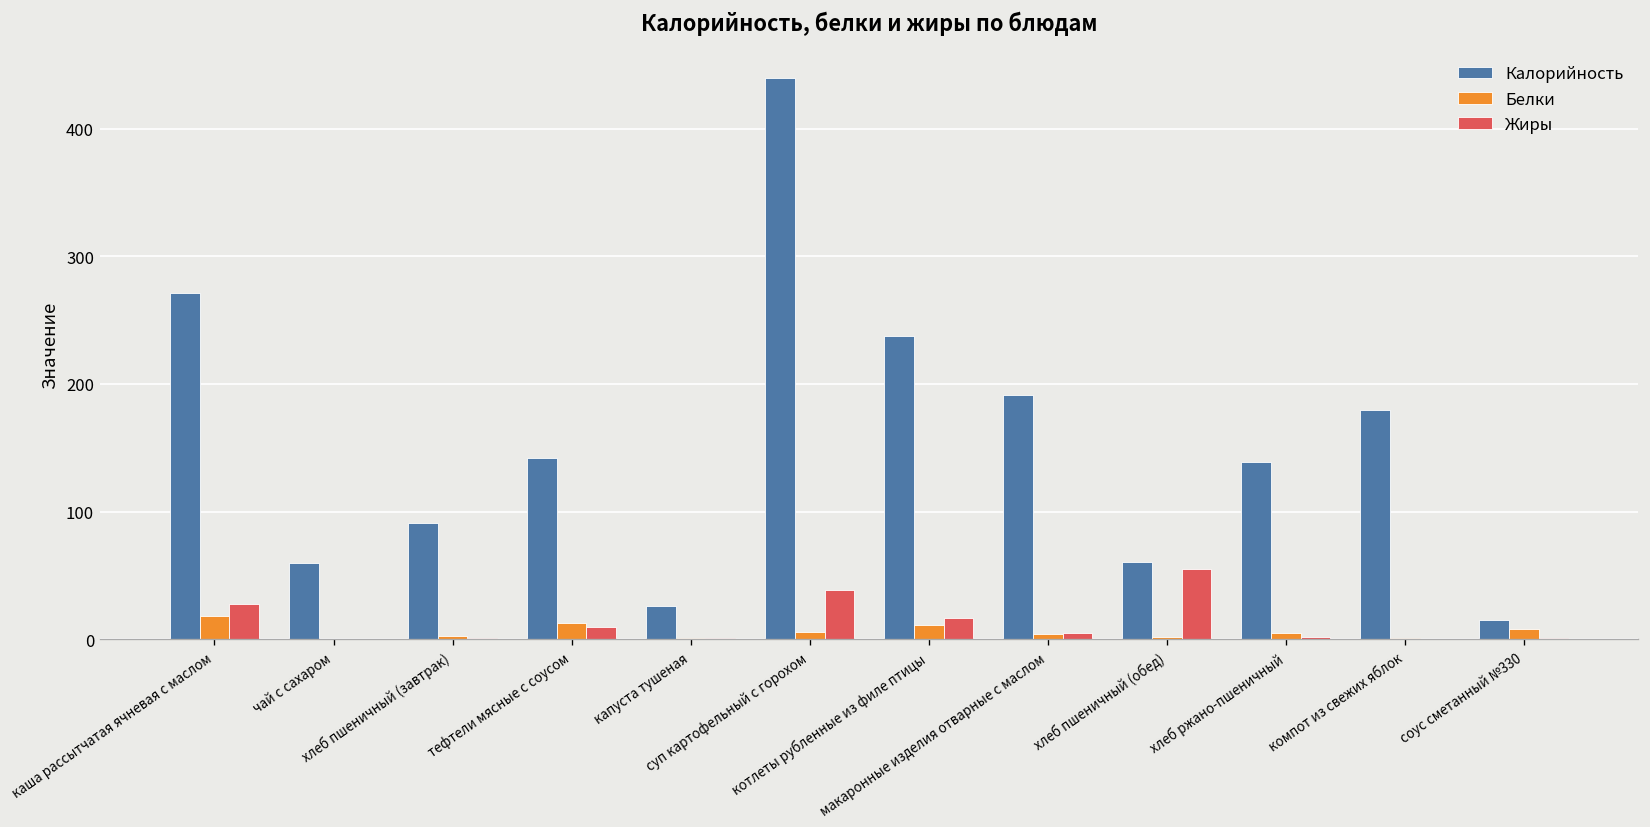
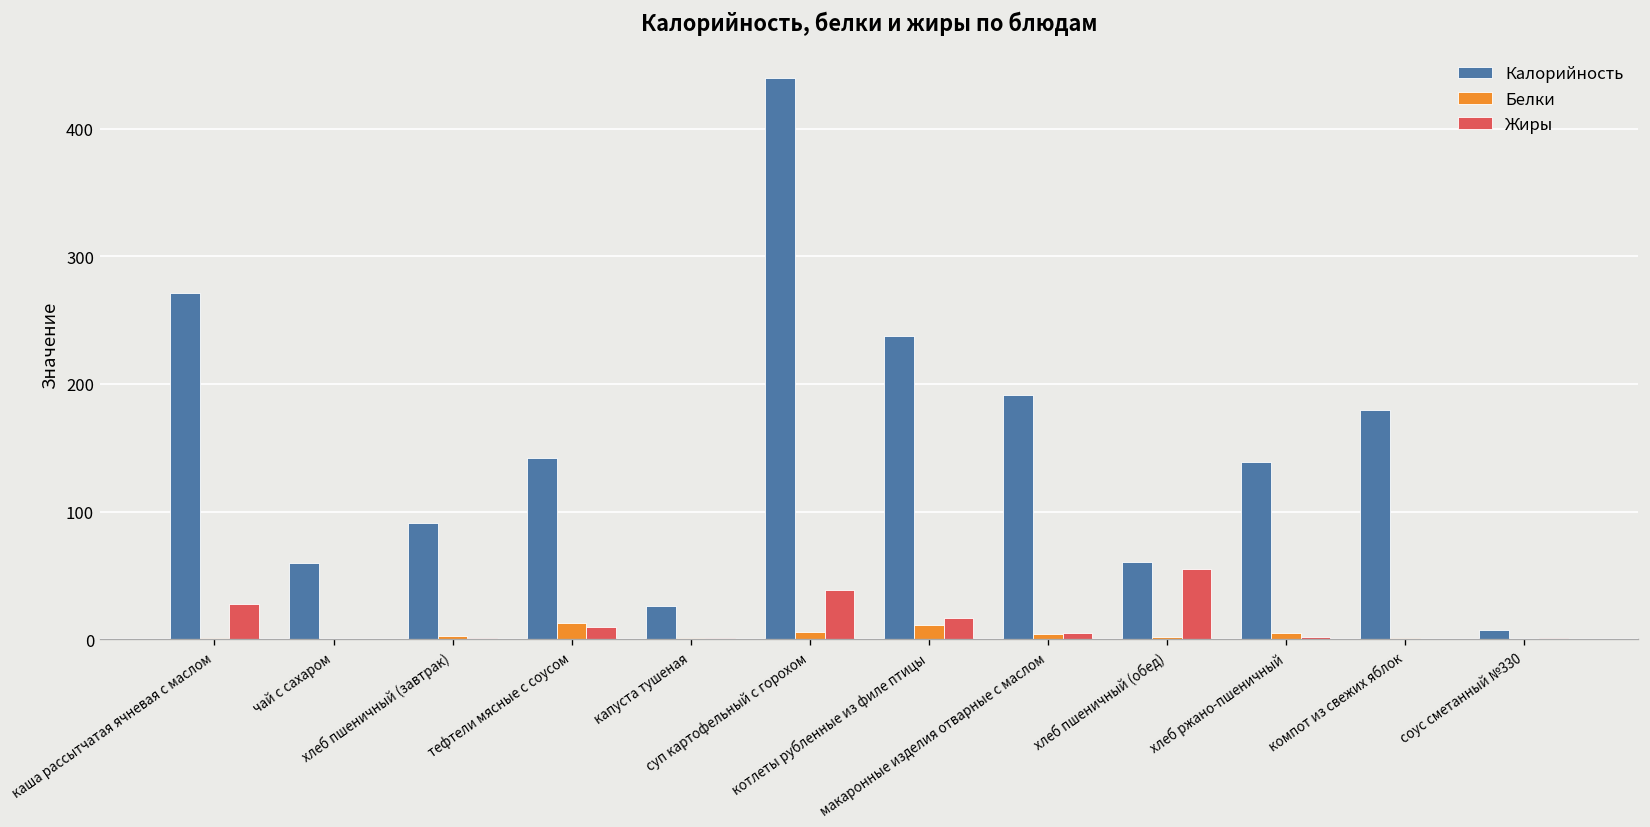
  {
    "Калорийность": {
      "каша рассытчатая ячневая с маслом": 271,
      "чай с сахаром": 60,
      "хлеб пшеничный (завтрак)": 91,
      "тефтели мясные с соусом": 142,
      "капуста тушеная": 26,
      "суп картофельный с горохом": 439,
      "котлеты рубленные из филе птицы": 237,
      "макаронные изделия отварные с маслом": 192,
      "хлеб пшеничный (обед)": 61,
      "хлеб ржано-пшеничный": 139,
      "компот из свежих яблок": 179,
-     "соус сметанный №330": 15
+     "соус сметанный №330": 7
    },
    "Белки": {
-     "каша рассытчатая ячневая с маслом": 18,
+     "каша рассытчатая ячневая с маслом": 1,
      "тефтели мясные с соусом": 12,
      "суп картофельный с горохом": 6,
      "котлеты рубленные из филе птицы": 11,
      "макаронные изделия отварные с маслом": 4,
      "хлеб ржано-пшеничный": 5,
-     "соус сметанный №330": 8
+     "соус сметанный №330": 0
    },
    "Жиры": {
      "каша рассытчатая ячневая с маслом": 27,
      "тефтели мясные с соусом": 10,
      "суп картофельный с горохом": 39,
      "котлеты рубленные из филе птицы": 17,
      "макаронные изделия отварные с маслом": 5,
      "хлеб пшеничный (обед)": 55,
      "компот из свежих яблок": 0
    }
  }
